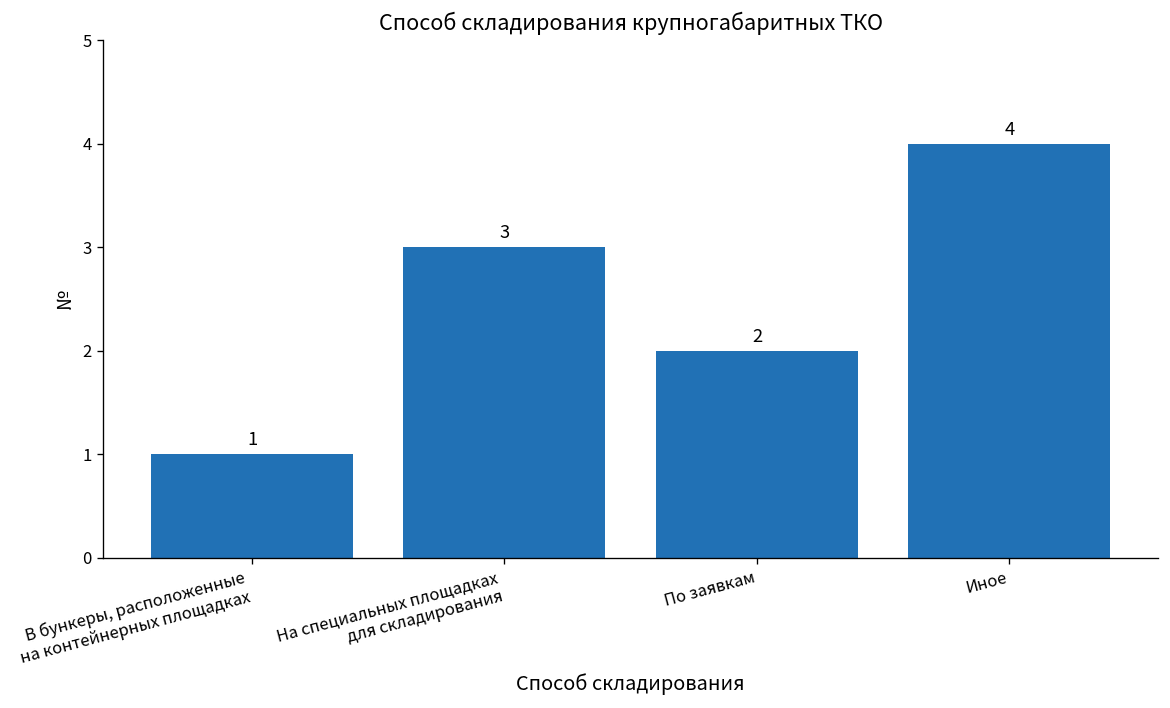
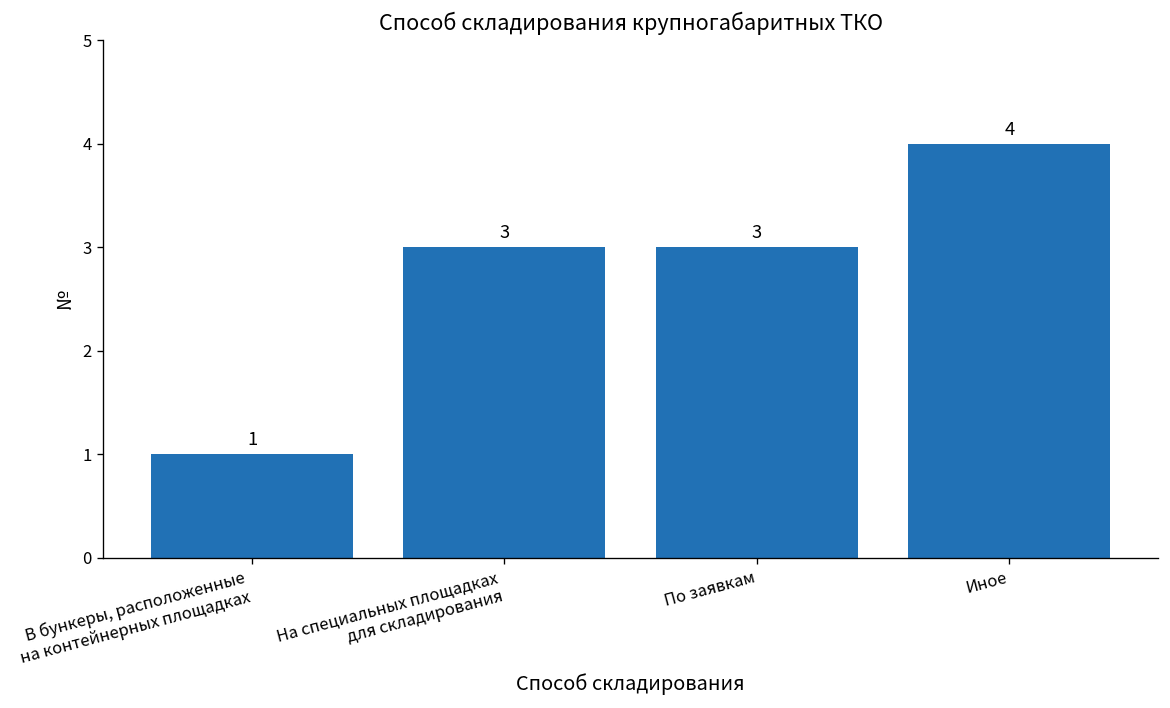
  {
    "В бункеры, расположенные на контейнерных площадках": 1,
    "На специальных площадках для складирования": 3,
-   "По заявкам": 2,
+   "По заявкам": 3,
    "Иное": 4
  }
